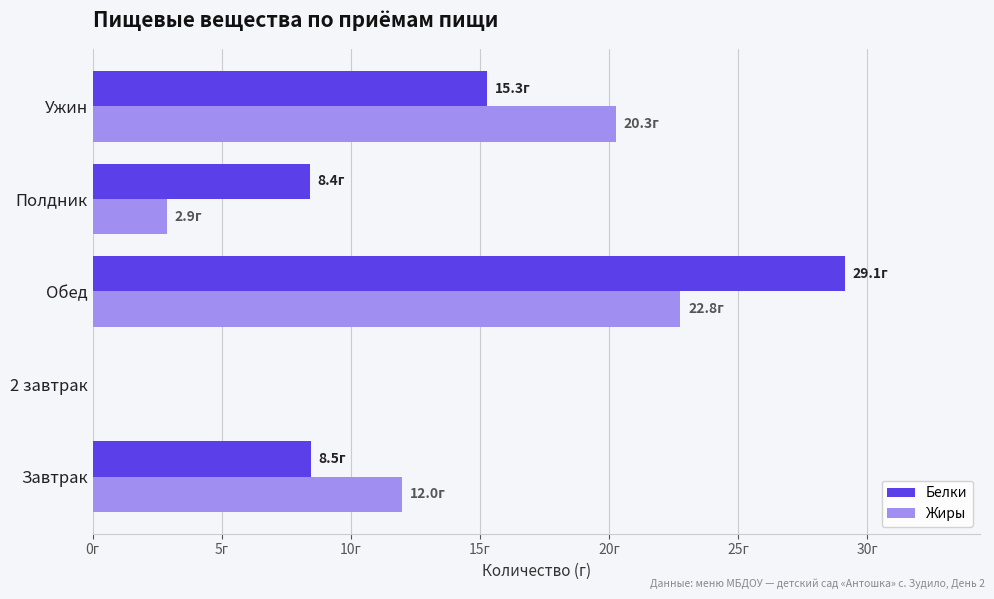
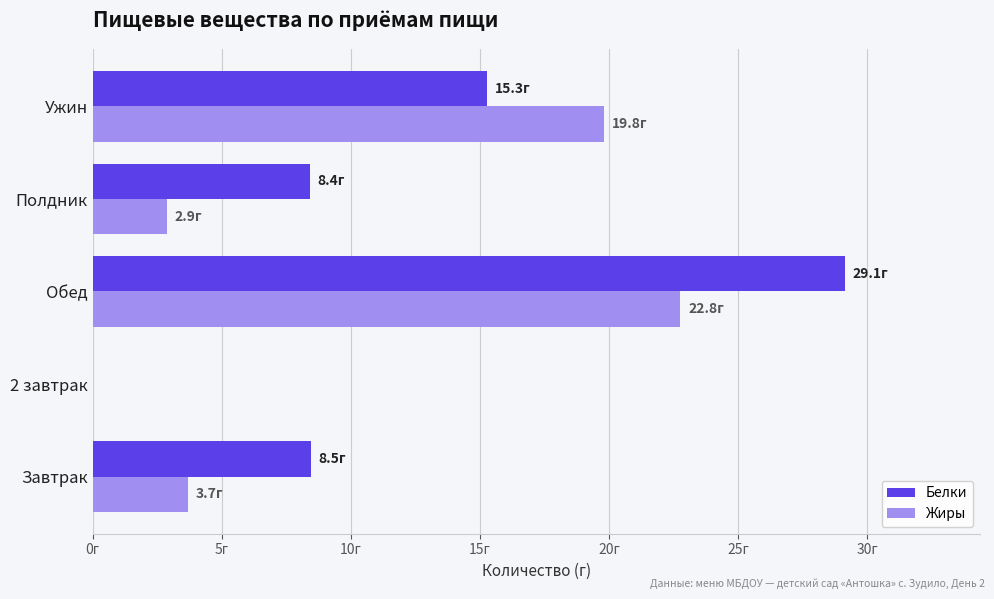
  {
    "Белки": {
      "Ужин": "15.3г",
      "Полдник": "8.4г",
      "Обед": "29.1г",
      "Завтрак": "8.5г"
    },
    "Жиры": {
-     "Ужин": "20.3г",
+     "Ужин": "19.8г",
      "Полдник": "2.9г",
      "Обед": "22.8г",
-     "Завтрак": "12.0г"
+     "Завтрак": "3.7г"
    }
  }
